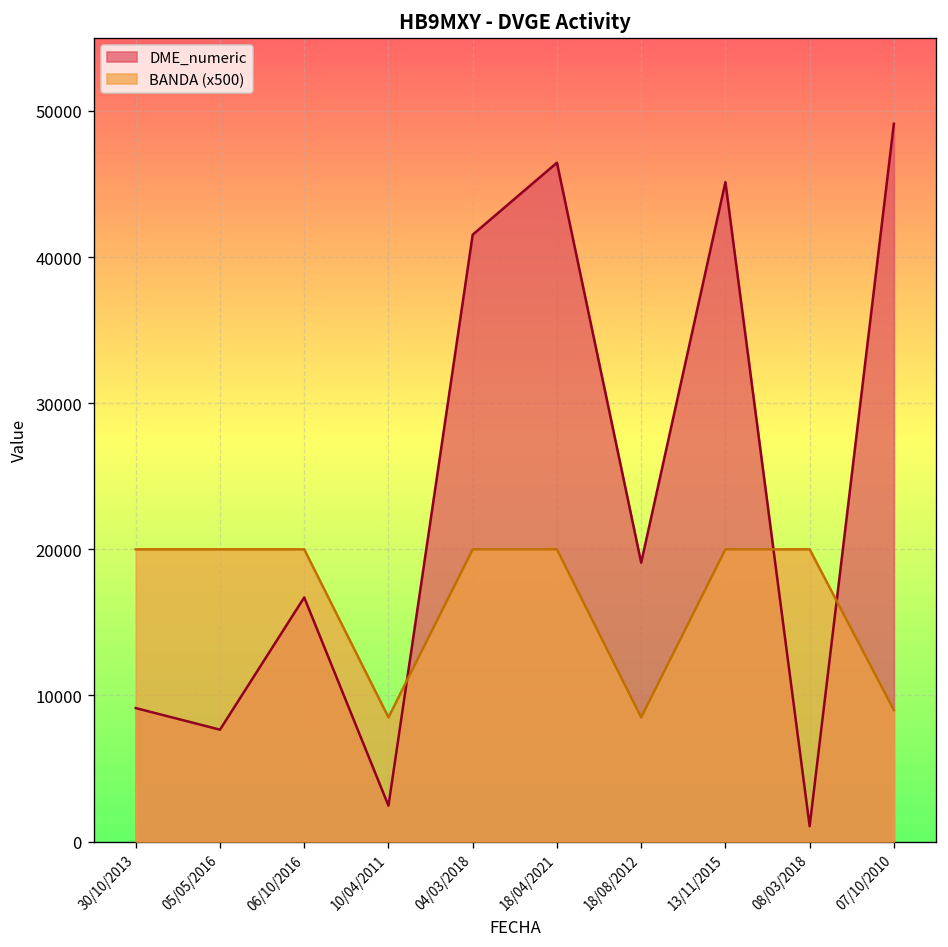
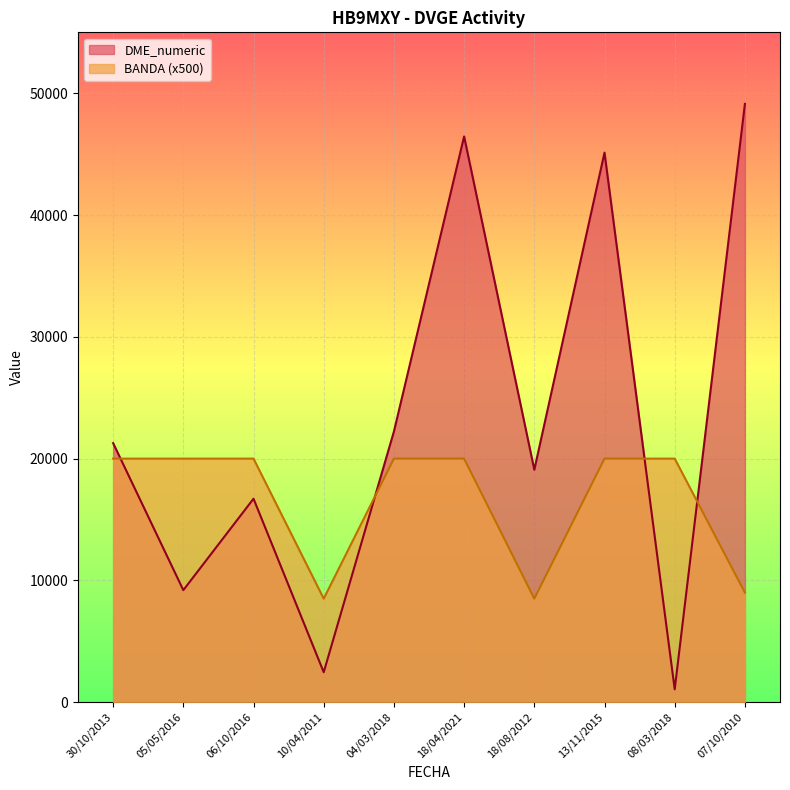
  {
    "DME_numeric": {
-     "30/10/2013": 9100,
-     "05/05/2016": 7700,
+     "30/10/2013": 21300,
+     "05/05/2016": 9200,
      "06/10/2016": 16700,
      "10/04/2011": 2500,
-     "04/03/2018": 41500,
+     "04/03/2018": 22200,
      "18/04/2021": 46500,
      "18/08/2012": 19100,
      "13/11/2015": 45100,
      "08/03/2018": 1100,
      "07/10/2010": 49100
    },
    "BANDA (x500)": {
      "30/10/2013": 20000,
      "05/05/2016": 20000,
      "06/10/2016": 20000,
      "10/04/2011": 8500,
      "04/03/2018": 20000,
      "18/04/2021": 20000,
      "18/08/2012": 8500,
      "13/11/2015": 20000,
      "08/03/2018": 20000,
      "07/10/2010": 9000
    }
  }
